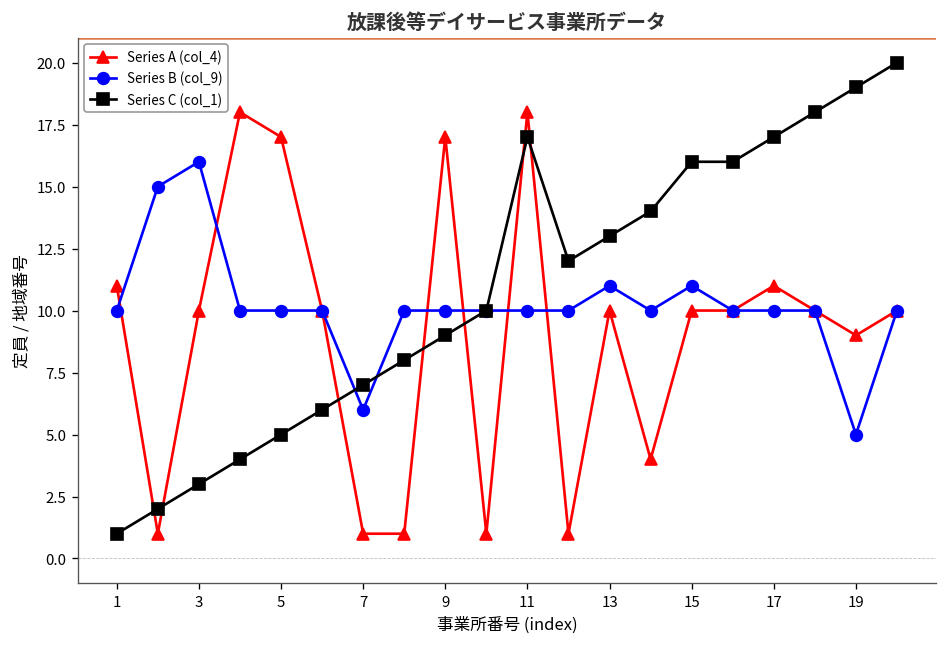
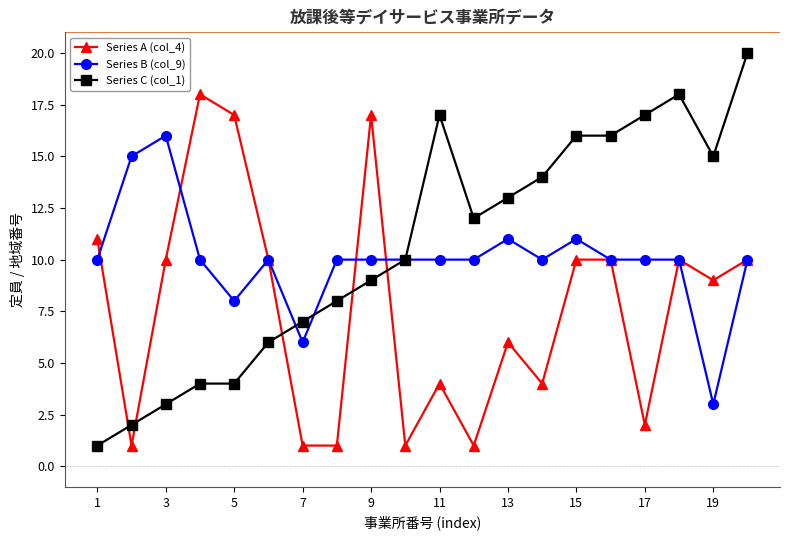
  {
    "Series A (col_4)": {
      "1": 11,
      "3": 10,
      "5": 17,
      "7": 1,
      "9": 17,
-     "11": 18,
-     "13": 10,
+     "11": 4,
+     "13": 6,
      "15": 10,
-     "17": 11,
+     "17": 2,
      "19": 9
    },
    "Series B (col_9)": {
      "1": 10,
      "3": 16,
-     "5": 10,
+     "5": 8,
      "7": 6,
      "9": 10,
      "11": 10,
      "13": 11,
      "15": 11,
      "17": 10,
-     "19": 5
+     "19": 3
    },
    "Series C (col_1)": {
      "1": 1,
      "3": 3,
-     "5": 5,
+     "5": 4,
      "7": 7,
      "9": 9,
      "11": 17,
      "13": 13,
      "15": 16,
      "17": 17,
-     "19": 19
+     "19": 15
    }
  }
